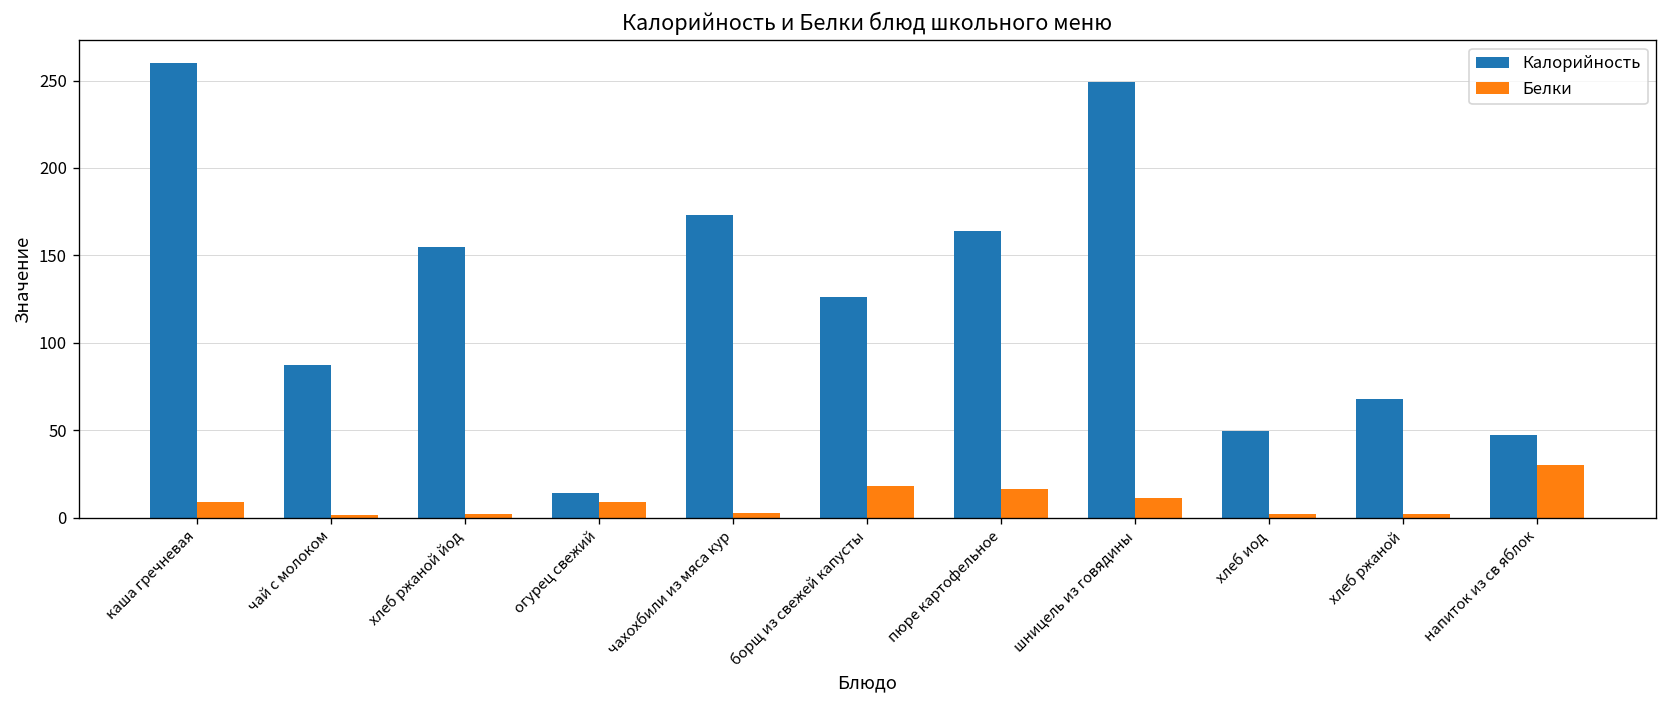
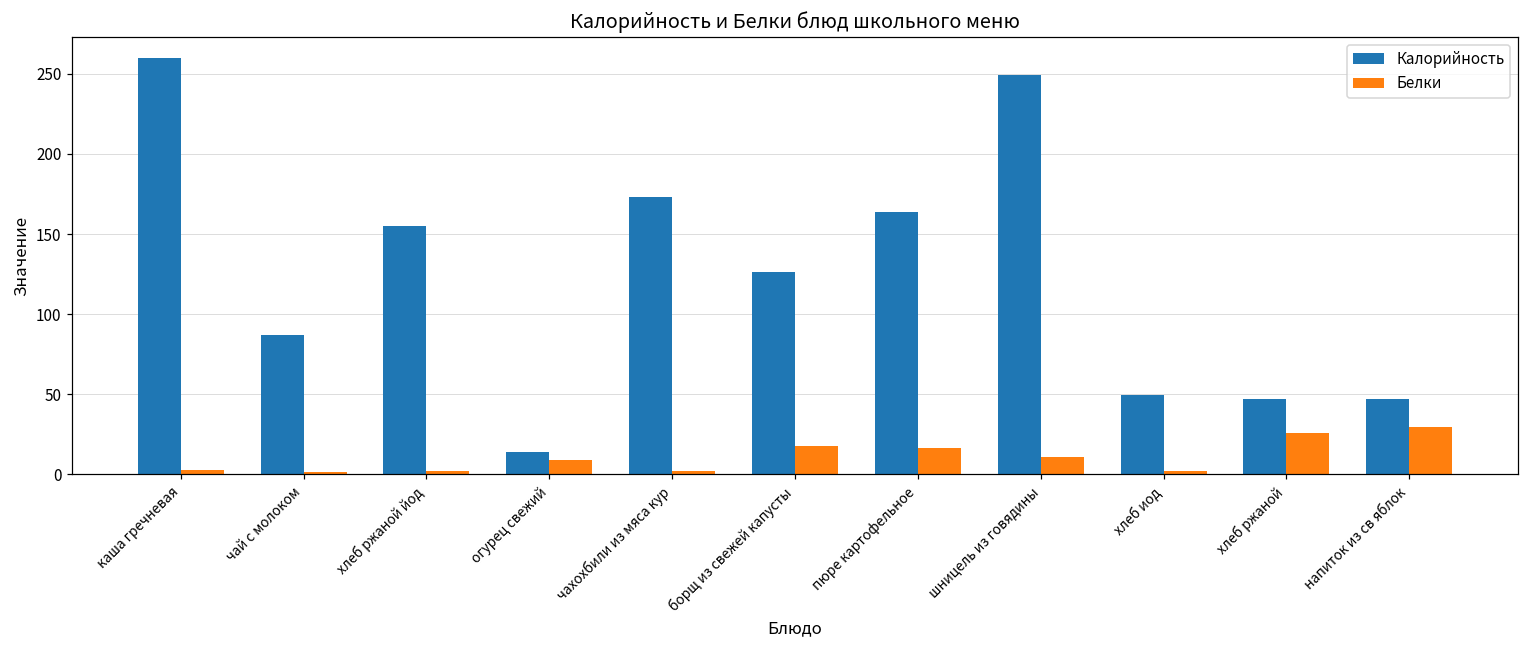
  {
    "Калорийность": {
      "каша гречневая": 260,
      "чай с молоком": 87,
      "хлеб ржаной йод": 155,
      "огурец свежий": 14,
      "чахохбили из мяса кур": 173,
      "борщ из свежей капусты": 126,
      "пюре картофельное": 164,
      "шницель из говядины": 249,
      "хлеб иод": 50,
-     "хлеб ржаной": 68,
+     "хлеб ржаной": 47,
      "напиток из св яблок": 47
    },
    "Белки": {
-     "каша гречневая": 9,
+     "каша гречневая": 3,
      "хлеб ржаной йод": 2,
      "огурец свежий": 9,
      "чахохбили из мяса кур": 2,
      "борщ из свежей капусты": 18,
      "пюре картофельное": 17,
      "шницель из говядины": 11,
      "хлеб иод": 2,
-     "хлеб ржаной": 2,
+     "хлеб ржаной": 26,
      "напиток из св яблок": 30
    }
  }
